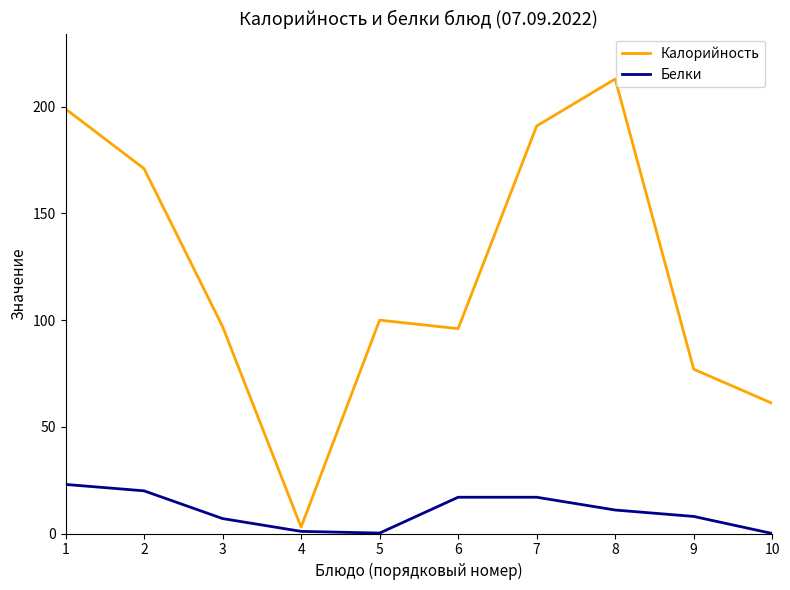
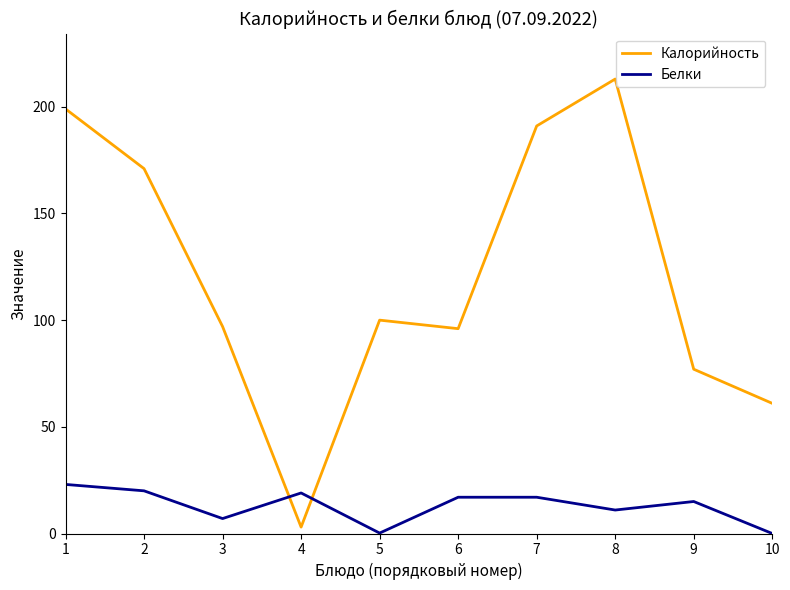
  {
    "Калорийность": {
      "1": 199,
      "2": 171,
      "3": 97,
      "4": 3,
      "5": 100,
      "6": 96,
      "7": 191,
      "8": 213,
      "9": 77,
      "10": 61
    },
    "Белки": {
      "1": 23,
      "2": 20,
      "3": 7,
-     "4": 1,
+     "4": 19,
      "5": 0,
      "6": 17,
      "7": 17,
      "8": 11,
-     "9": 8,
+     "9": 15,
      "10": 0
    }
  }
